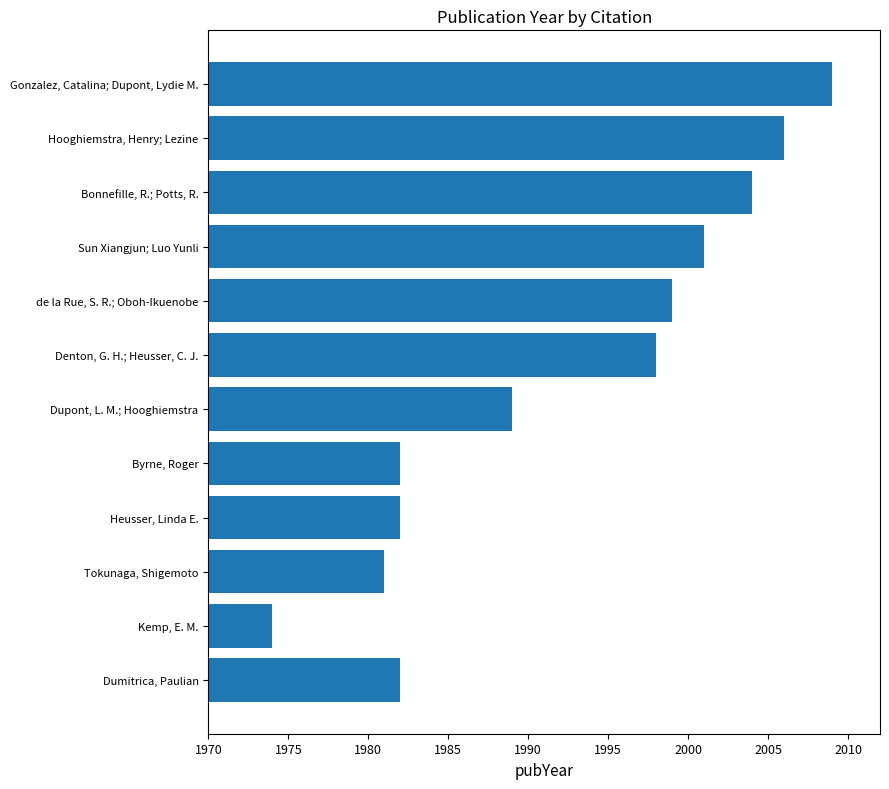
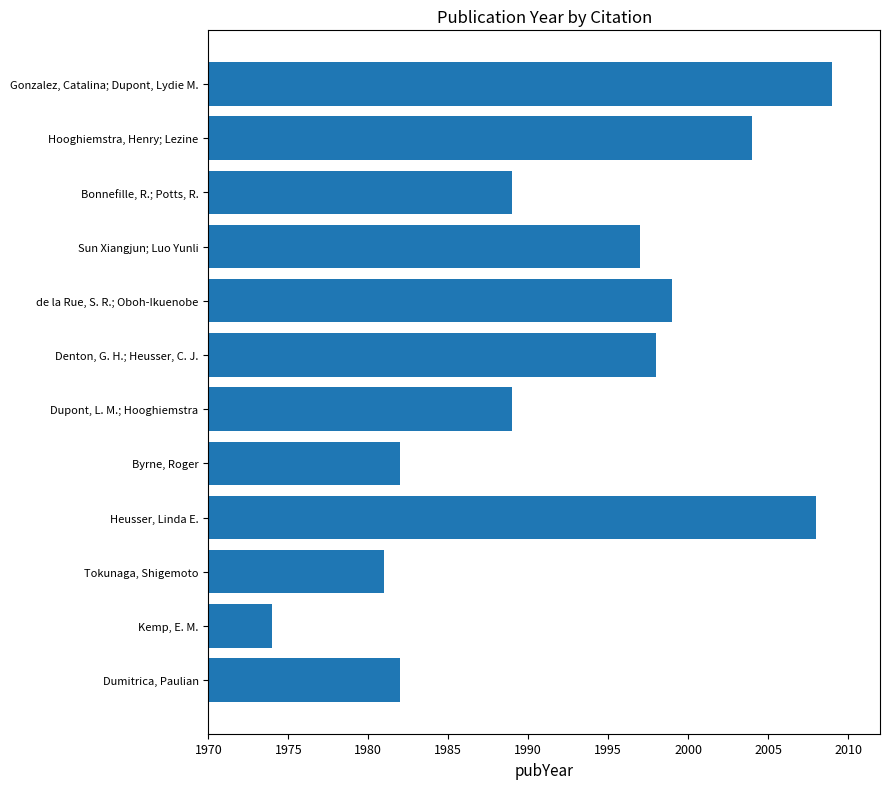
  {
    "Gonzalez, Catalina; Dupont, Lydie M.": 2009,
-   "Hooghiemstra, Henry; Lezine": 2006,
-   "Bonnefille, R.; Potts, R.": 2004,
-   "Sun Xiangjun; Luo Yunli": 2001,
+   "Hooghiemstra, Henry; Lezine": 2004,
+   "Bonnefille, R.; Potts, R.": 1989,
+   "Sun Xiangjun; Luo Yunli": 1997,
    "de la Rue, S. R.; Oboh-Ikuenobe": 1999,
    "Denton, G. H.; Heusser, C. J.": 1998,
    "Dupont, L. M.; Hooghiemstra": 1989,
    "Byrne, Roger": 1982,
-   "Heusser, Linda E.": 1982,
+   "Heusser, Linda E.": 2008,
    "Tokunaga, Shigemoto": 1981,
    "Kemp, E. M.": 1974,
    "Dumitrica, Paulian": 1982
  }
